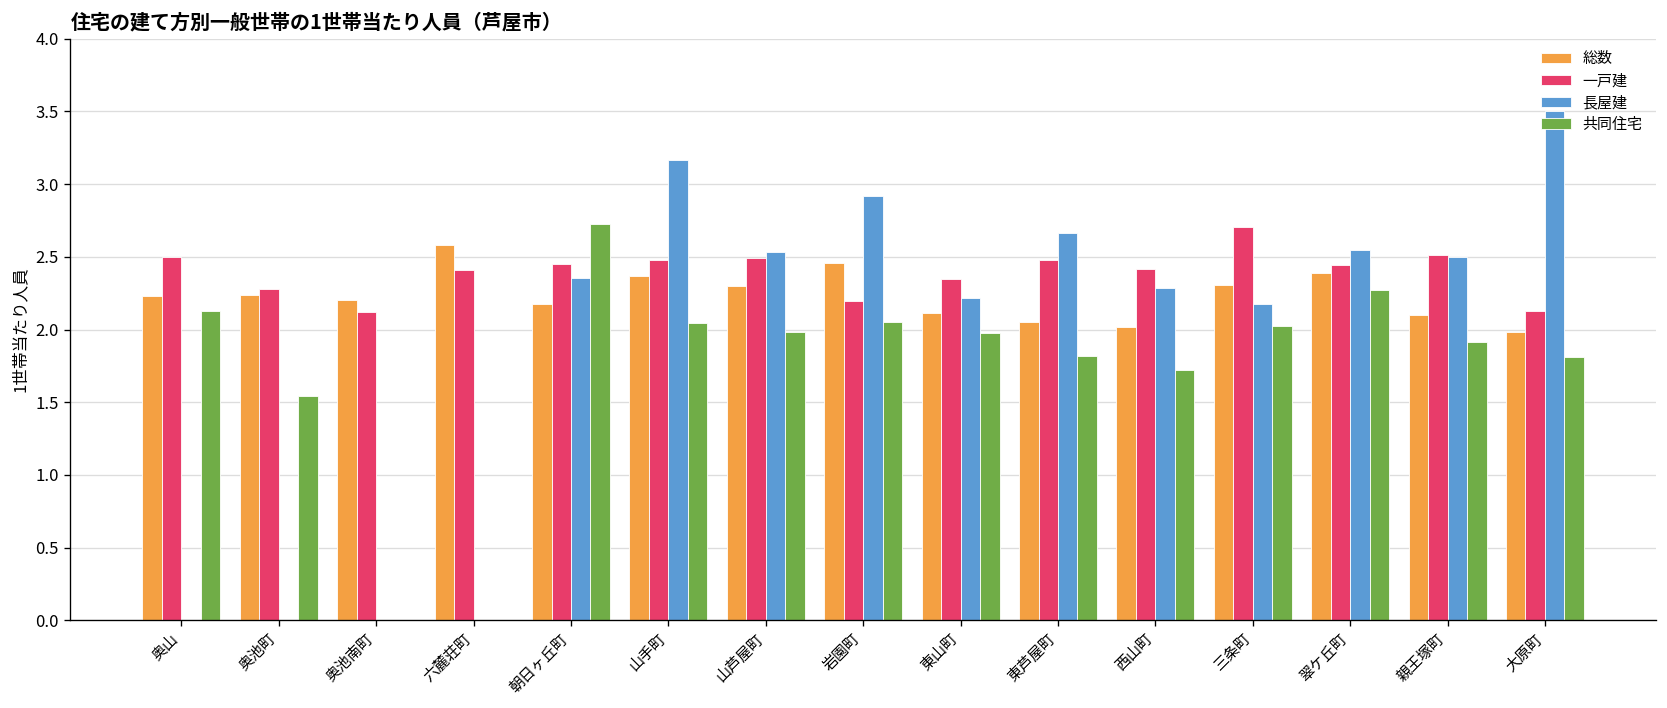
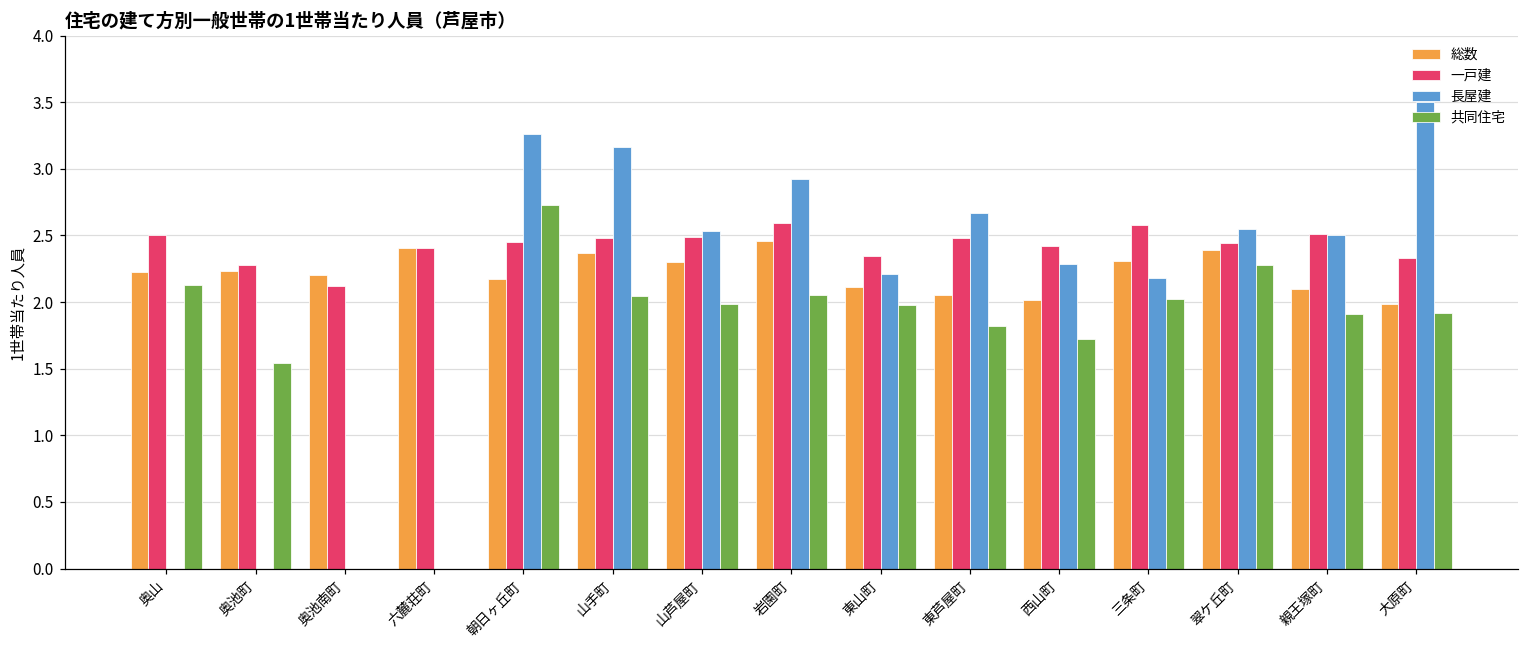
  {
    "総数": {
      "奥山": 2.23,
      "奥池町": 2.23,
      "奥池南町": 2.20,
-     "六麓荘町": 2.58,
+     "六麓荘町": 2.41,
      "朝日ヶ丘町": 2.18,
      "山手町": 2.37,
      "山芦屋町": 2.30,
      "岩園町": 2.46,
      "東山町": 2.11,
      "東芦屋町": 2.05,
      "西山町": 2.02,
      "三条町": 2.31,
      "翠ケ丘町": 2.39,
      "親王塚町": 2.10,
      "大原町": 1.98
    },
    "一戸建": {
      "奥山": 2.50,
      "奥池町": 2.28,
      "奥池南町": 2.12,
      "六麓荘町": 2.41,
      "朝日ヶ丘町": 2.45,
      "山手町": 2.48,
      "山芦屋町": 2.49,
-     "岩園町": 2.20,
+     "岩園町": 2.59,
      "東山町": 2.35,
      "東芦屋町": 2.48,
      "西山町": 2.42,
-     "三条町": 2.70,
+     "三条町": 2.58,
      "翠ケ丘町": 2.45,
      "親王塚町": 2.51,
-     "大原町": 2.13
+     "大原町": 2.33
    },
    "長屋建": {
      "奥山": 0.00,
      "奥池町": 0.00,
      "奥池南町": 0.00,
      "六麓荘町": 0.00,
-     "朝日ヶ丘町": 2.35,
+     "朝日ヶ丘町": 3.26,
      "山手町": 3.17,
      "山芦屋町": 2.53,
      "岩園町": 2.92,
      "東山町": 2.21,
      "東芦屋町": 2.67,
      "西山町": 2.29,
      "三条町": 2.18,
      "翠ケ丘町": 2.55,
      "親王塚町": 2.50,
      "大原町": 3.50
    },
    "共同住宅": {
      "奥山": 2.13,
      "奥池町": 1.55,
      "奥池南町": 0.00,
      "六麓荘町": 0.00,
      "朝日ヶ丘町": 2.73,
      "山手町": 2.04,
      "山芦屋町": 1.99,
      "岩園町": 2.05,
      "東山町": 1.98,
      "東芦屋町": 1.82,
      "西山町": 1.72,
      "三条町": 2.02,
      "翠ケ丘町": 2.27,
      "親王塚町": 1.91,
-     "大原町": 1.81
+     "大原町": 1.92
    }
  }
